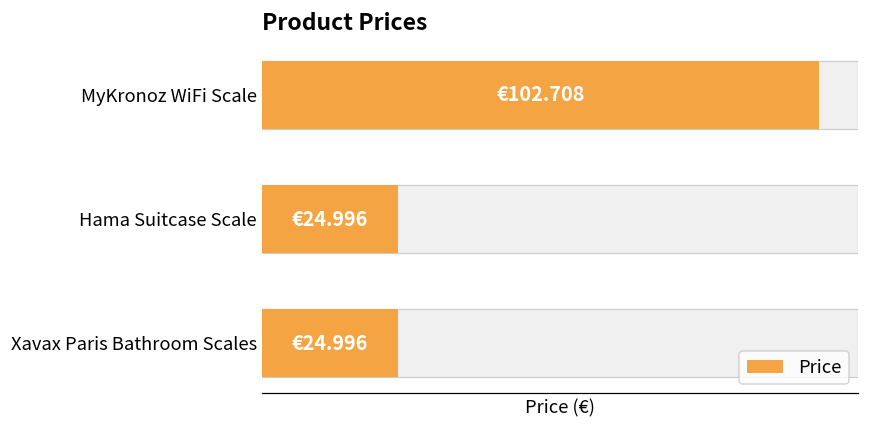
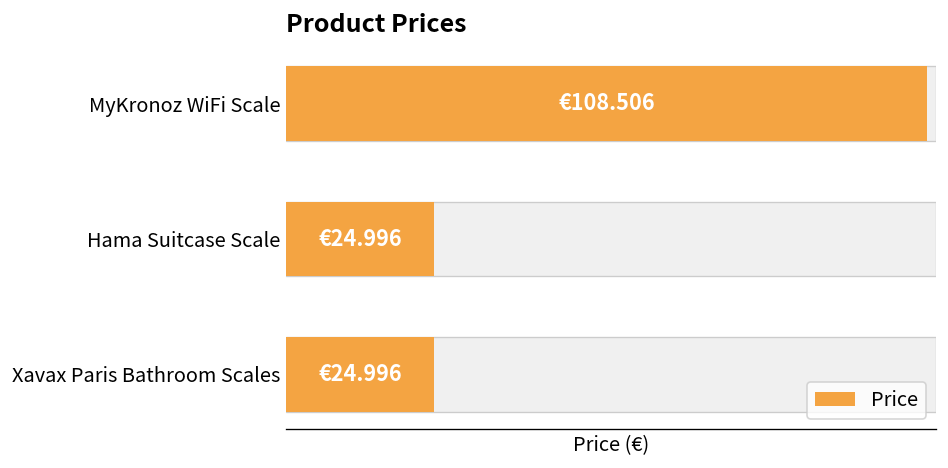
  {
    "Price": {
-     "MyKronoz WiFi Scale": "€102.708"
+     "MyKronoz WiFi Scale": "€108.506"
    }
  }
